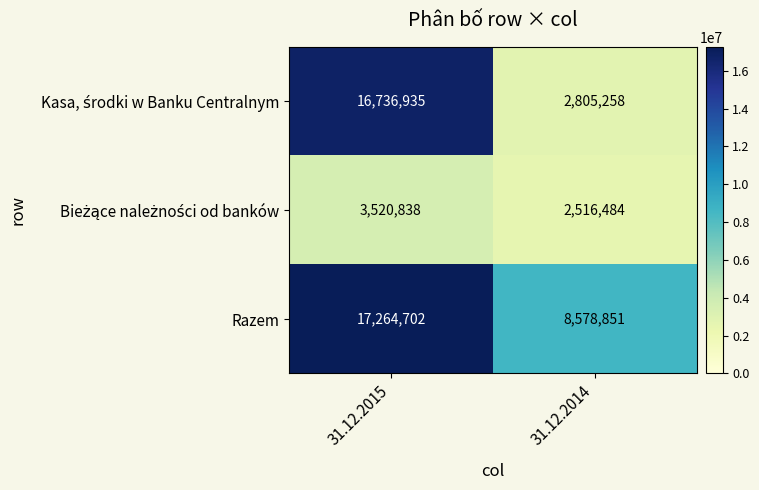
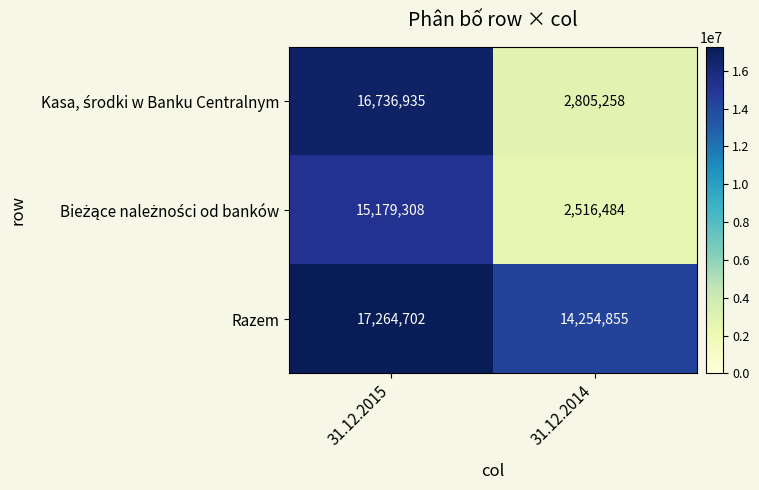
  {
    "Kasa, środki w Banku Centralnym": {
      "31.12.2015": "16,736,935",
      "31.12.2014": "2,805,258"
    },
    "Bieżące należności od banków": {
-     "31.12.2015": "3,520,838",
+     "31.12.2015": "15,179,308",
      "31.12.2014": "2,516,484"
    },
    "Razem": {
      "31.12.2015": "17,264,702",
-     "31.12.2014": "8,578,851"
+     "31.12.2014": "14,254,855"
    }
  }
